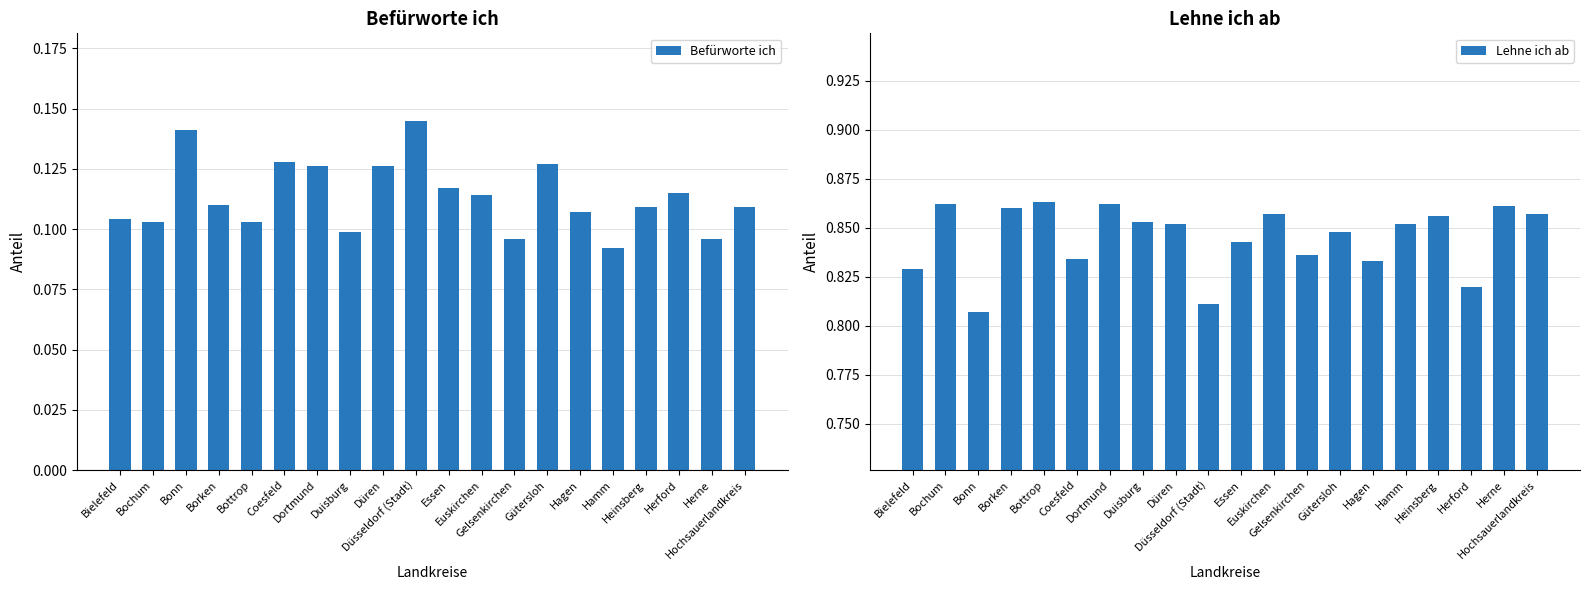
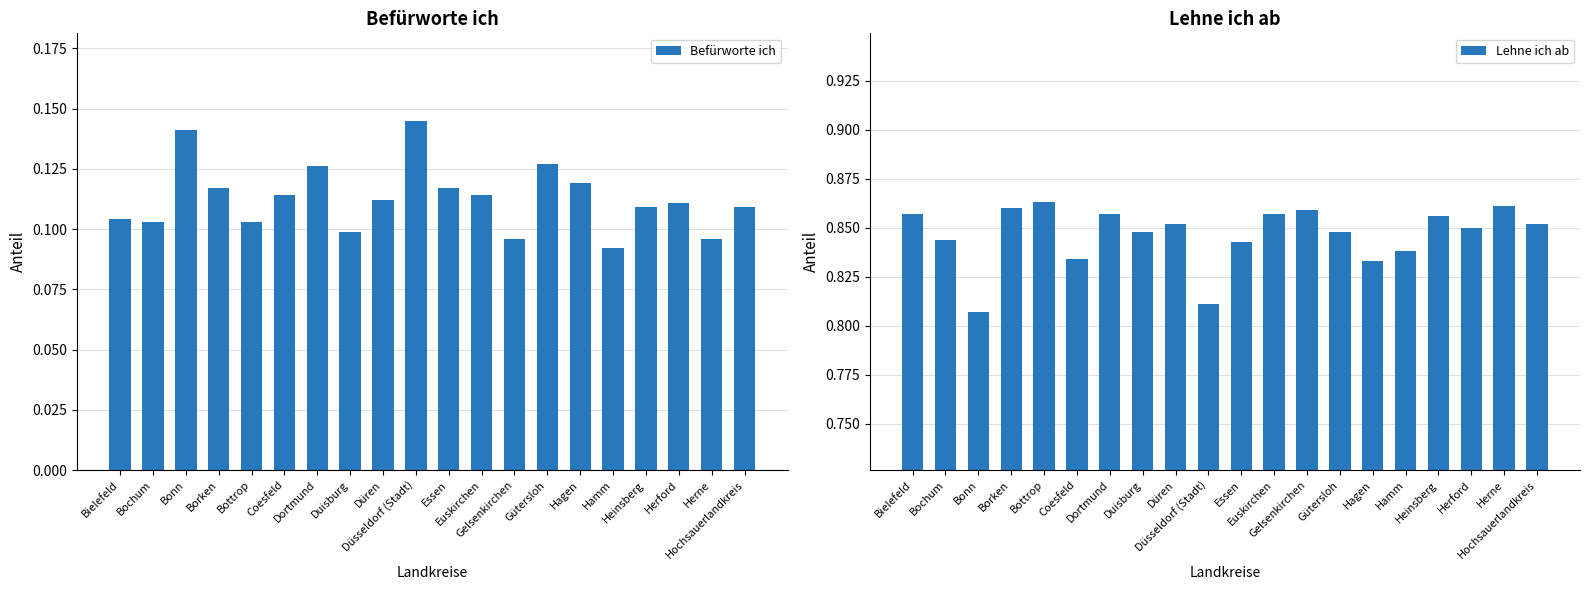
  {
    "Befürworte ich": {
      "Bielefeld": 0.104,
      "Bochum": 0.103,
      "Bonn": 0.141,
-     "Borken": 0.110,
+     "Borken": 0.117,
      "Bottrop": 0.103,
-     "Coesfeld": 0.128,
+     "Coesfeld": 0.114,
      "Dortmund": 0.126,
      "Duisburg": 0.099,
-     "Düren": 0.126,
+     "Düren": 0.112,
      "Düsseldorf (Stadt)": 0.145,
      "Essen": 0.117,
      "Euskirchen": 0.114,
      "Gelsenkirchen": 0.096,
      "Gütersloh": 0.127,
-     "Hagen": 0.107,
+     "Hagen": 0.119,
      "Hamm": 0.092,
      "Heinsberg": 0.109,
-     "Herford": 0.115,
+     "Herford": 0.111,
      "Herne": 0.096,
      "Hochsauerlandkreis": 0.109
    },
    "Lehne ich ab": {
-     "Bielefeld": 0.829,
-     "Bochum": 0.862,
+     "Bielefeld": 0.857,
+     "Bochum": 0.844,
      "Bonn": 0.807,
      "Borken": 0.860,
      "Bottrop": 0.863,
      "Coesfeld": 0.834,
-     "Dortmund": 0.862,
-     "Duisburg": 0.853,
+     "Dortmund": 0.857,
+     "Duisburg": 0.848,
      "Düren": 0.852,
      "Düsseldorf (Stadt)": 0.811,
      "Essen": 0.843,
      "Euskirchen": 0.857,
-     "Gelsenkirchen": 0.836,
+     "Gelsenkirchen": 0.859,
      "Gütersloh": 0.848,
      "Hagen": 0.833,
-     "Hamm": 0.852,
+     "Hamm": 0.838,
      "Heinsberg": 0.856,
-     "Herford": 0.82,
+     "Herford": 0.85,
      "Herne": 0.861,
-     "Hochsauerlandkreis": 0.857
+     "Hochsauerlandkreis": 0.852
    }
  }
